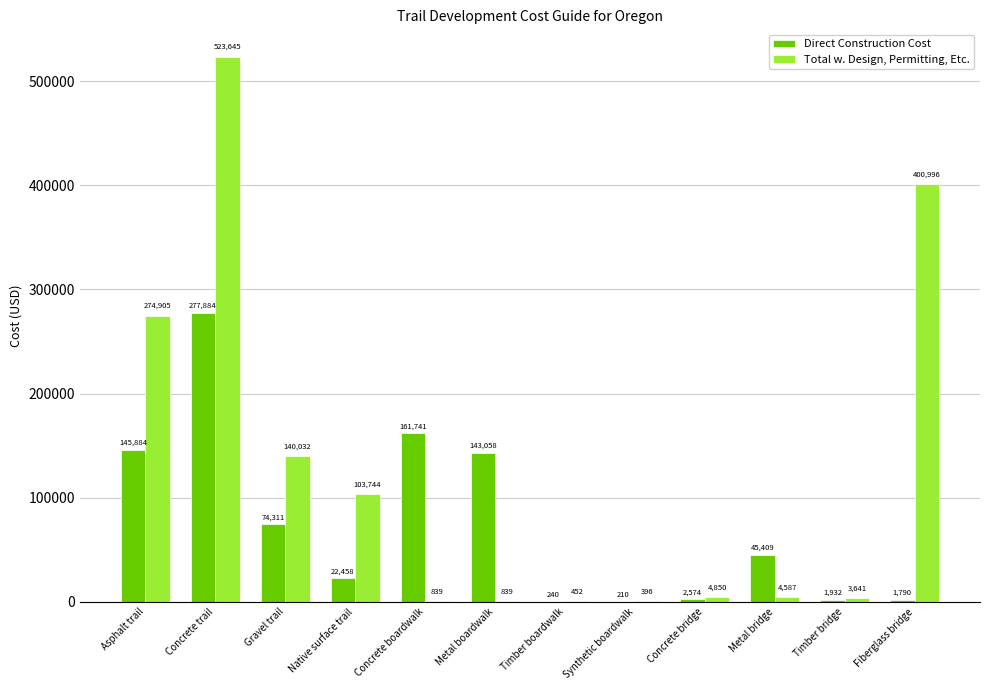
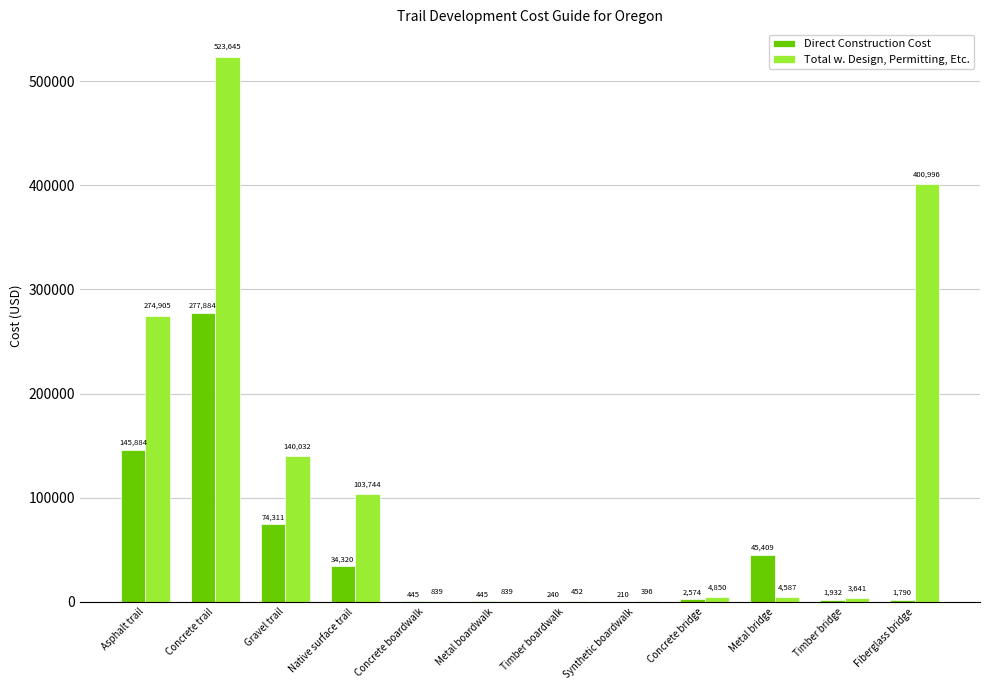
  {
    "Direct Construction Cost": {
      "Asphalt trail": "145,884",
      "Concrete trail": "277,884",
      "Gravel trail": "74,311",
-     "Native surface trail": "22,458",
-     "Concrete boardwalk": "161,741",
-     "Metal boardwalk": "143,058",
+     "Native surface trail": "34,320",
+     "Concrete boardwalk": "445",
+     "Metal boardwalk": "445",
      "Timber boardwalk": "240",
      "Synthetic boardwalk": "210",
      "Concrete bridge": "2,574",
      "Metal bridge": "45,409",
      "Timber bridge": "1,932",
      "Fiberglass bridge": "1,790"
    },
    "Total w. Design, Permitting, Etc.": {
      "Asphalt trail": "274,905",
      "Concrete trail": "523,645",
      "Gravel trail": "140,032",
      "Native surface trail": "103,744",
      "Concrete boardwalk": "839",
      "Metal boardwalk": "839",
      "Timber boardwalk": "452",
      "Synthetic boardwalk": "396",
      "Concrete bridge": "4,850",
      "Metal bridge": "4,587",
      "Timber bridge": "3,641",
      "Fiberglass bridge": "400,996"
    }
  }
